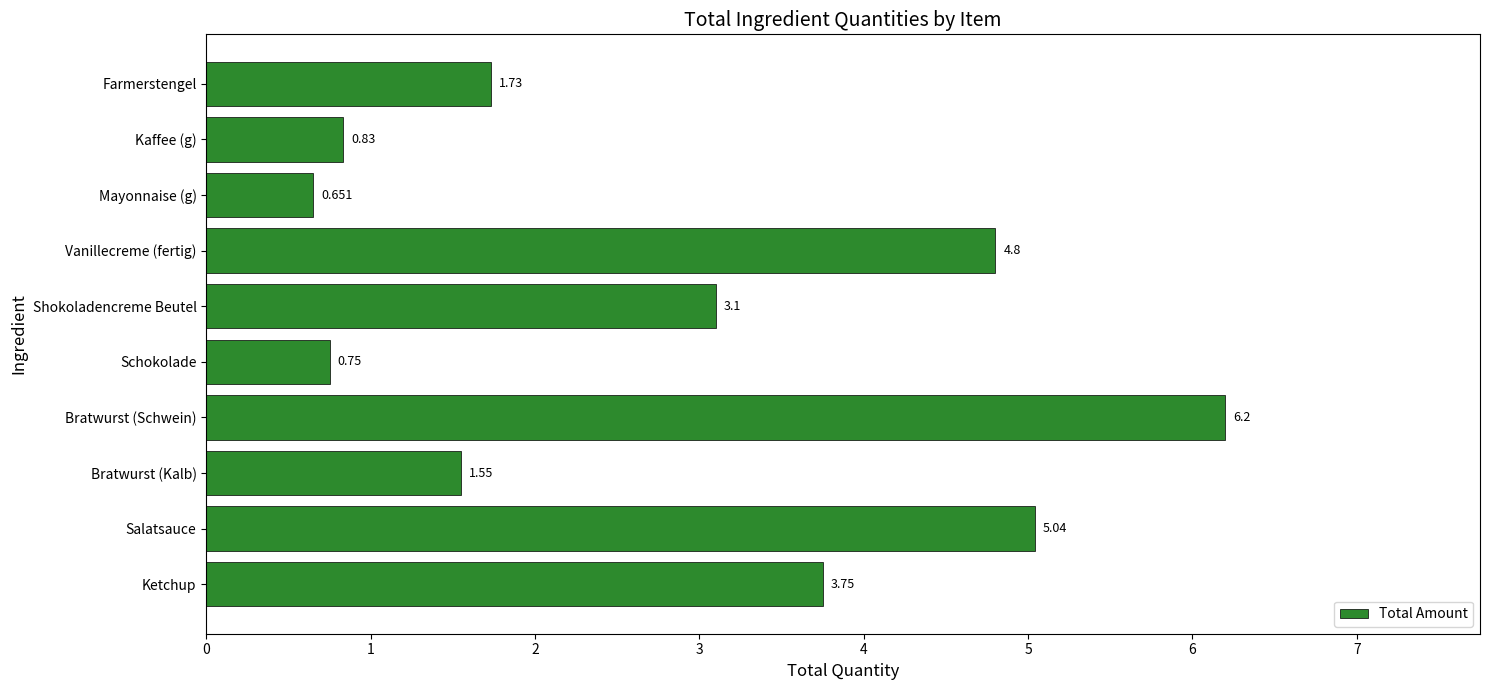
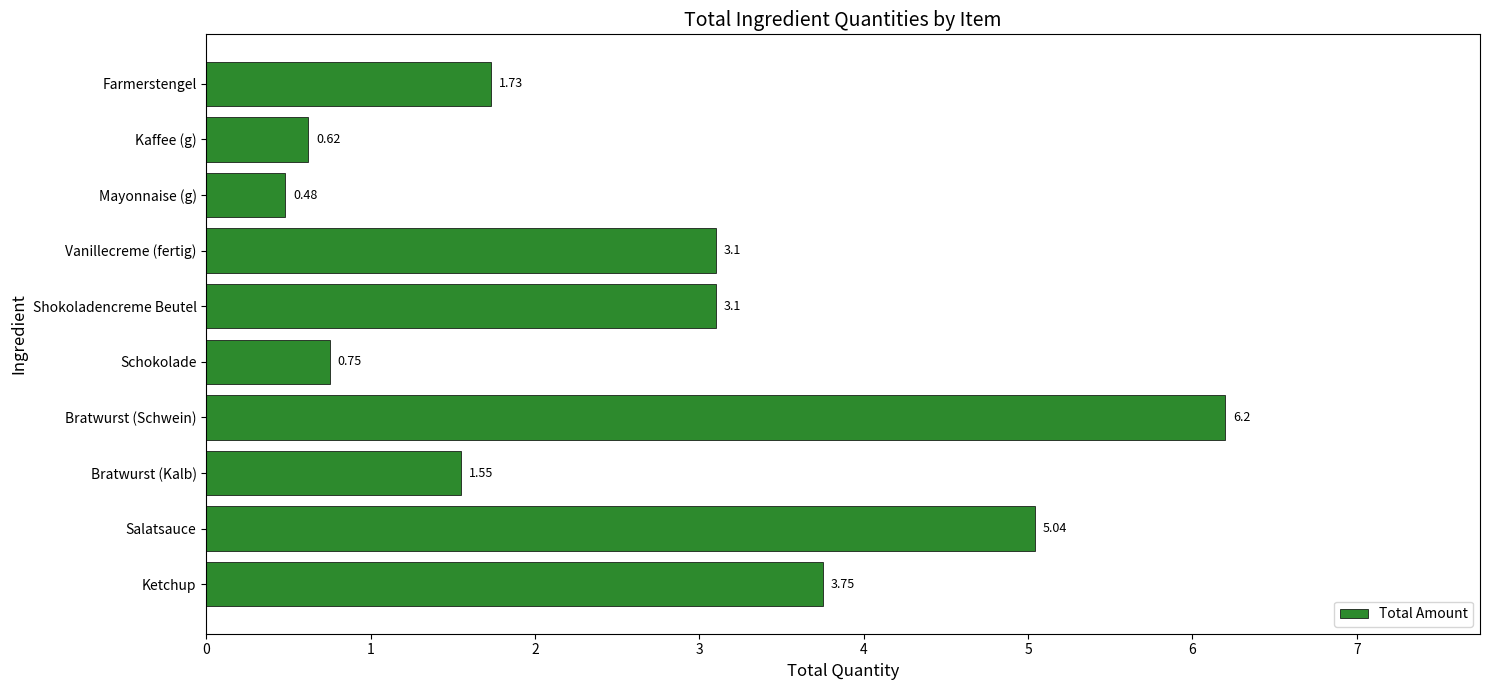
  {
    "Farmerstengel": 1.73,
-   "Kaffee (g)": 0.83,
-   "Mayonnaise (g)": 0.651,
-   "Vanillecreme (fertig)": 4.8,
+   "Kaffee (g)": 0.62,
+   "Mayonnaise (g)": 0.48,
+   "Vanillecreme (fertig)": 3.1,
    "Shokoladencreme Beutel": 3.1,
    "Schokolade": 0.75,
    "Bratwurst (Schwein)": 6.2,
    "Bratwurst (Kalb)": 1.55,
    "Salatsauce": 5.04,
    "Ketchup": 3.75
  }
